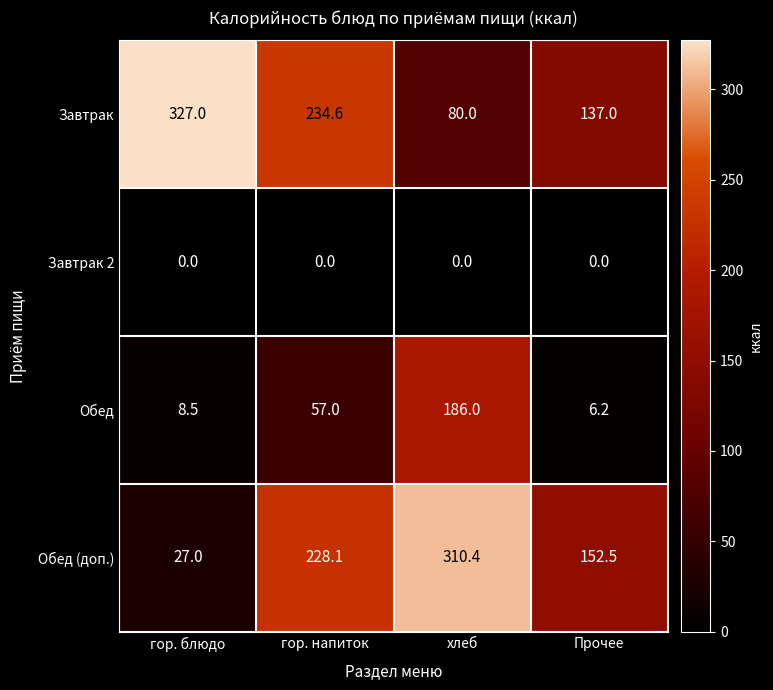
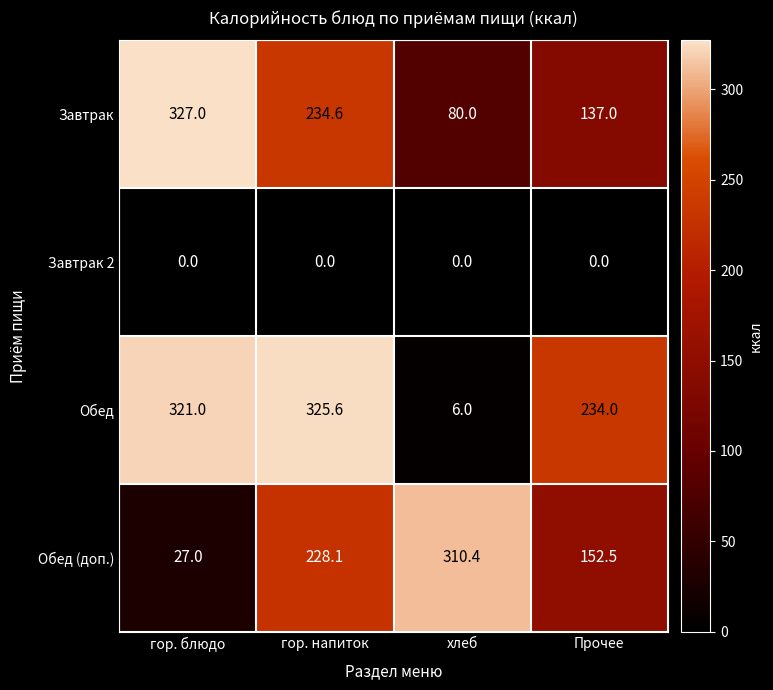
  {
    "Завтрак": {
      "гор. блюдо": 327.0,
      "гор. напиток": 234.6,
      "хлеб": 80.0,
      "Прочее": 137.0
    },
    "Завтрак 2": {
      "гор. блюдо": 0.0,
      "гор. напиток": 0.0,
      "хлеб": 0.0,
      "Прочее": 0.0
    },
    "Обед": {
-     "гор. блюдо": 8.5,
-     "гор. напиток": 57.0,
-     "хлеб": 186.0,
-     "Прочее": 6.2
+     "гор. блюдо": 321.0,
+     "гор. напиток": 325.6,
+     "хлеб": 6.0,
+     "Прочее": 234.0
    },
    "Обед (доп.)": {
      "гор. блюдо": 27.0,
      "гор. напиток": 228.1,
      "хлеб": 310.4,
      "Прочее": 152.5
    }
  }
